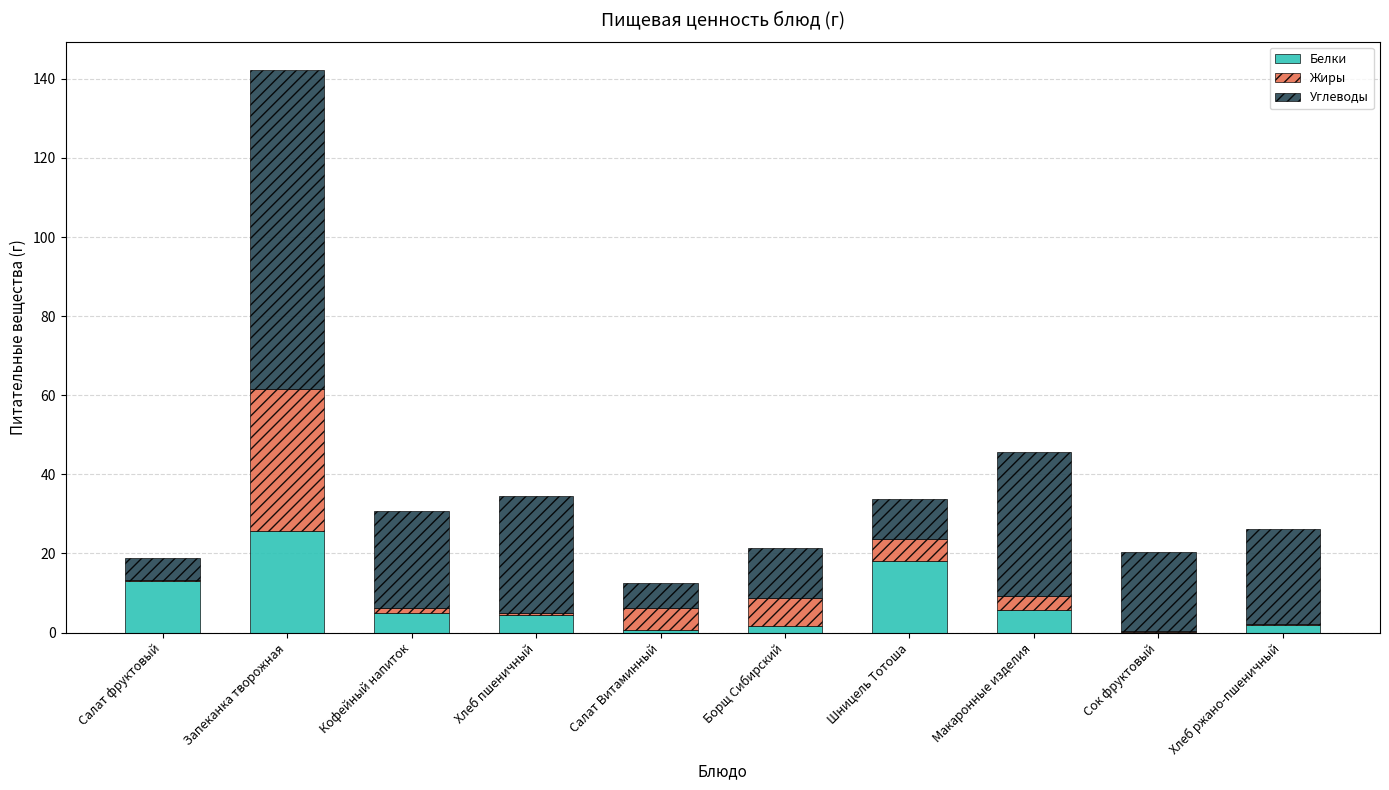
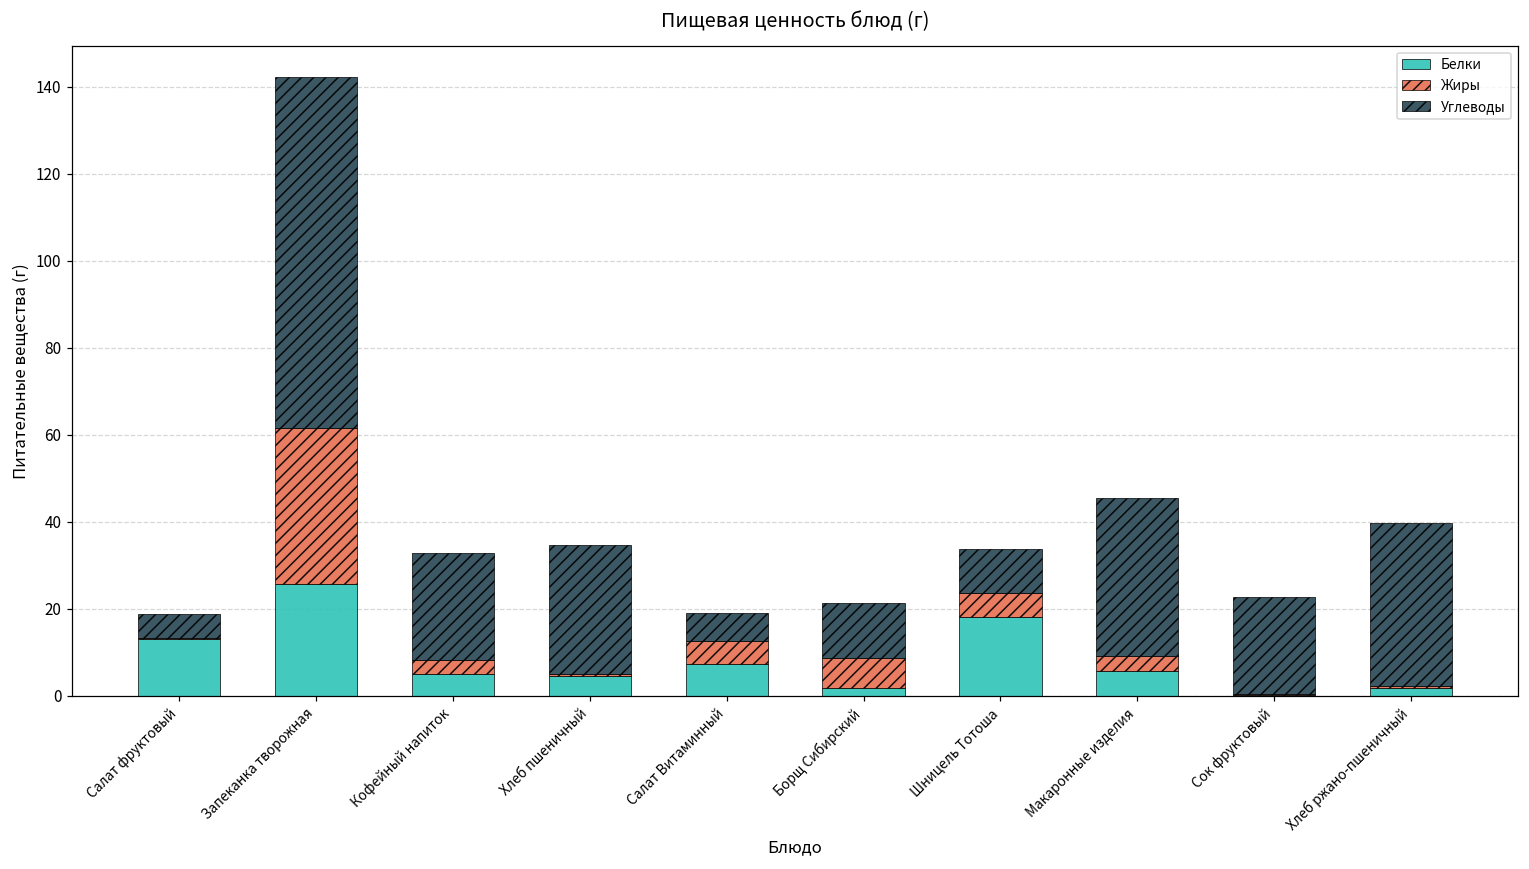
  {
    "Белки": {
      "Салат фруктовый": 13,
      "Запеканка творожная": 26,
      "Кофейный напиток": 5,
      "Хлеб пшеничный": 5,
-     "Салат Витаминный": 1,
+     "Салат Витаминный": 7,
      "Борщ Сибирский": 2,
      "Шницель Тотоша": 18,
      "Макаронные изделия": 6,
      "Хлеб ржано-пшеничный": 2
    },
    "Жиры": {
      "Запеканка творожная": 36,
-     "Кофейный напиток": 1,
+     "Кофейный напиток": 3,
      "Салат Витаминный": 5,
      "Борщ Сибирский": 7,
      "Шницель Тотоша": 6,
      "Макаронные изделия": 3
    },
    "Углеводы": {
      "Салат фруктовый": 6,
      "Запеканка творожная": 81,
      "Кофейный напиток": 25,
      "Хлеб пшеничный": 30,
      "Салат Витаминный": 6,
      "Борщ Сибирский": 13,
      "Шницель Тотоша": 10,
      "Макаронные изделия": 36,
-     "Сок фруктовый": 20,
-     "Хлеб ржано-пшеничный": 24
+     "Сок фруктовый": 22,
+     "Хлеб ржано-пшеничный": 38
    }
  }
